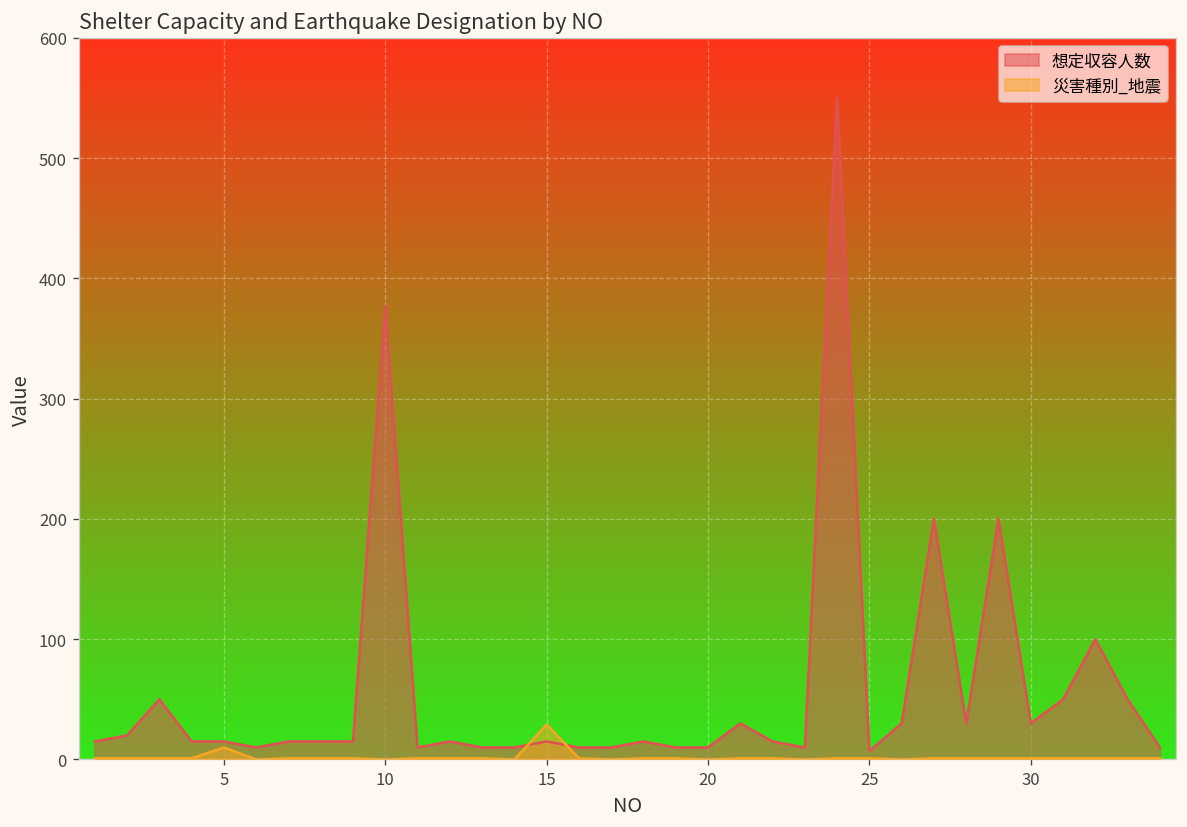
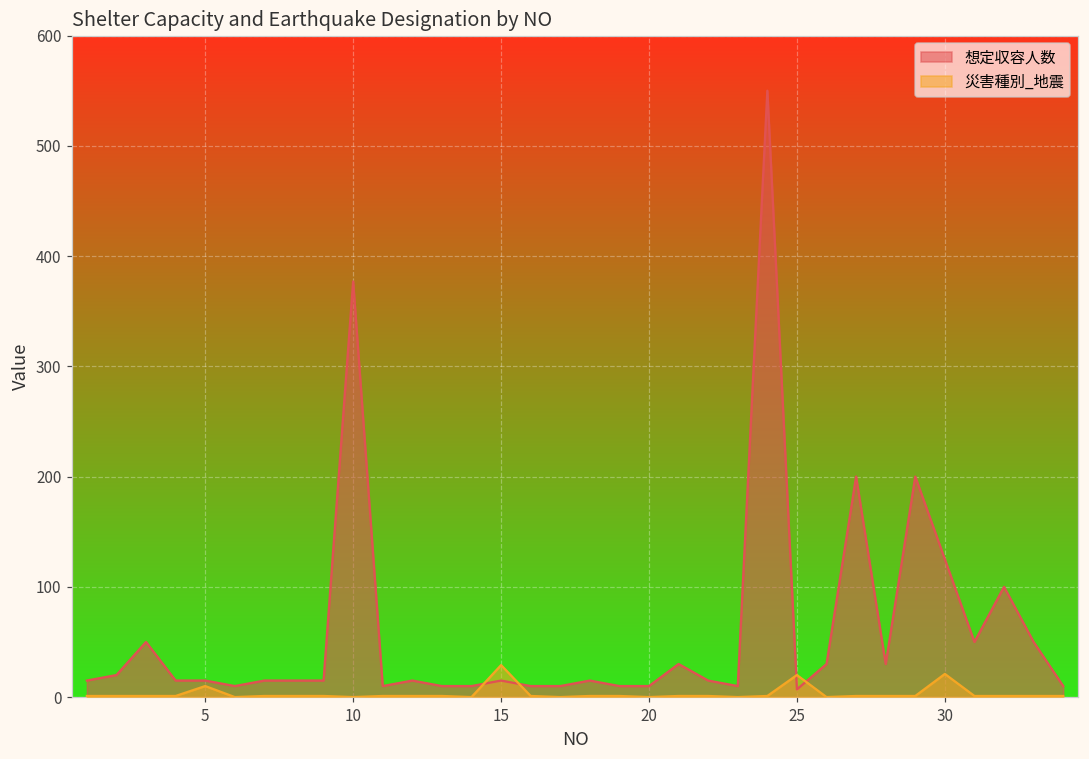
  {
    "想定収容人数": {
      "5": 15,
      "10": 377,
      "15": 15,
      "20": 10,
      "25": 7,
-     "30": 30
+     "30": 125
    },
    "災害種別_地震": {
      "5": 10,
      "10": 0,
      "15": 29,
      "20": 0,
-     "25": 1,
-     "30": 1
+     "25": 20,
+     "30": 21
    }
  }
